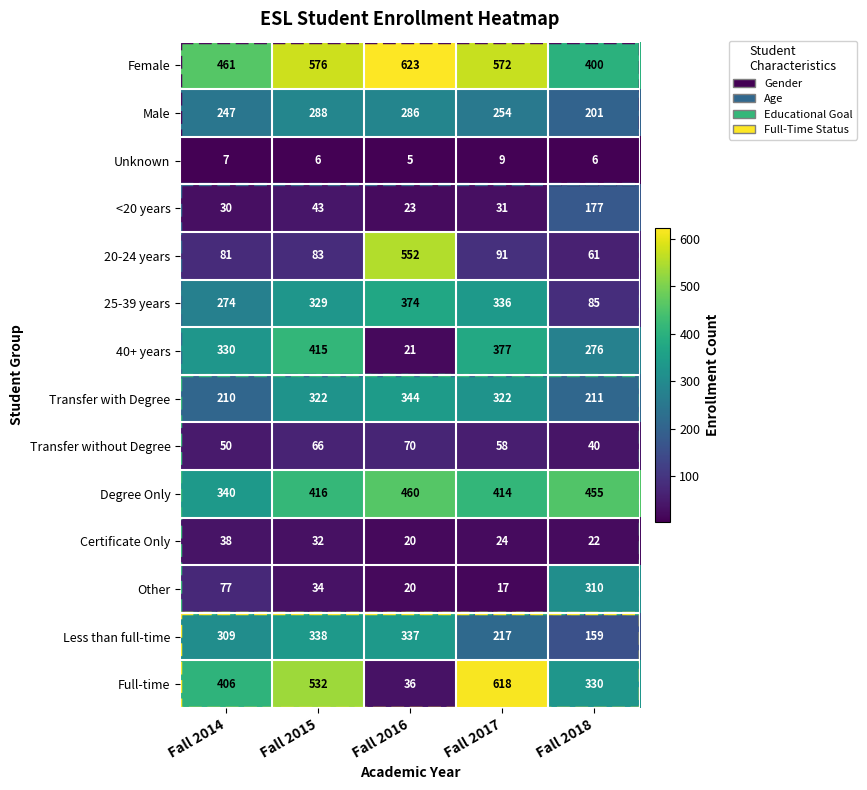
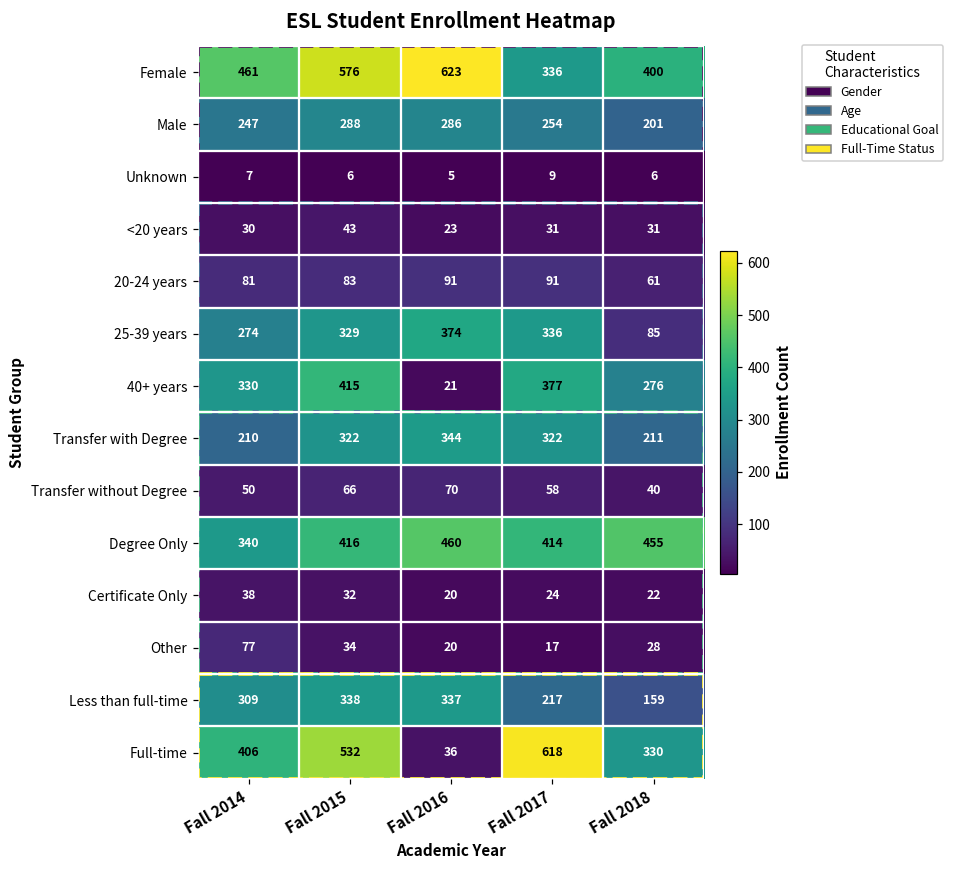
  {
    "Female": {
      "Fall 2014": 461,
      "Fall 2015": 576,
      "Fall 2016": 623,
-     "Fall 2017": 572,
+     "Fall 2017": 336,
      "Fall 2018": 400
    },
    "Male": {
      "Fall 2014": 247,
      "Fall 2015": 288,
      "Fall 2016": 286,
      "Fall 2017": 254,
      "Fall 2018": 201
    },
    "Unknown": {
      "Fall 2014": 7,
      "Fall 2015": 6,
      "Fall 2016": 5,
      "Fall 2017": 9,
      "Fall 2018": 6
    },
    "<20 years": {
      "Fall 2014": 30,
      "Fall 2015": 43,
      "Fall 2016": 23,
      "Fall 2017": 31,
-     "Fall 2018": 177
+     "Fall 2018": 31
    },
    "20-24 years": {
      "Fall 2014": 81,
      "Fall 2015": 83,
-     "Fall 2016": 552,
+     "Fall 2016": 91,
      "Fall 2017": 91,
      "Fall 2018": 61
    },
    "25-39 years": {
      "Fall 2014": 274,
      "Fall 2015": 329,
      "Fall 2016": 374,
      "Fall 2017": 336,
      "Fall 2018": 85
    },
    "40+ years": {
      "Fall 2014": 330,
      "Fall 2015": 415,
      "Fall 2016": 21,
      "Fall 2017": 377,
      "Fall 2018": 276
    },
    "Transfer with Degree": {
      "Fall 2014": 210,
      "Fall 2015": 322,
      "Fall 2016": 344,
      "Fall 2017": 322,
      "Fall 2018": 211
    },
    "Transfer without Degree": {
      "Fall 2014": 50,
      "Fall 2015": 66,
      "Fall 2016": 70,
      "Fall 2017": 58,
      "Fall 2018": 40
    },
    "Degree Only": {
      "Fall 2014": 340,
      "Fall 2015": 416,
      "Fall 2016": 460,
      "Fall 2017": 414,
      "Fall 2018": 455
    },
    "Certificate Only": {
      "Fall 2014": 38,
      "Fall 2015": 32,
      "Fall 2016": 20,
      "Fall 2017": 24,
      "Fall 2018": 22
    },
    "Other": {
      "Fall 2014": 77,
      "Fall 2015": 34,
      "Fall 2016": 20,
      "Fall 2017": 17,
-     "Fall 2018": 310
+     "Fall 2018": 28
    },
    "Less than full-time": {
      "Fall 2014": 309,
      "Fall 2015": 338,
      "Fall 2016": 337,
      "Fall 2017": 217,
      "Fall 2018": 159
    },
    "Full-time": {
      "Fall 2014": 406,
      "Fall 2015": 532,
      "Fall 2016": 36,
      "Fall 2017": 618,
      "Fall 2018": 330
    }
  }
